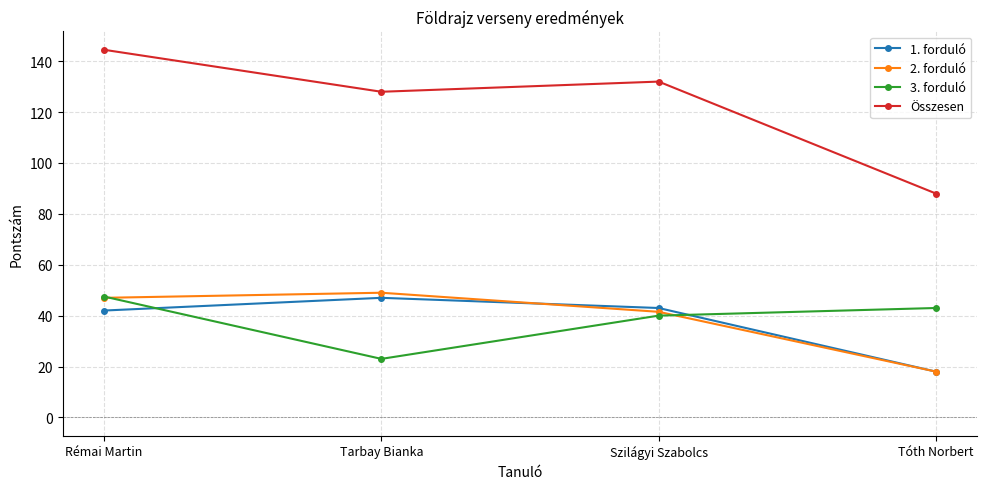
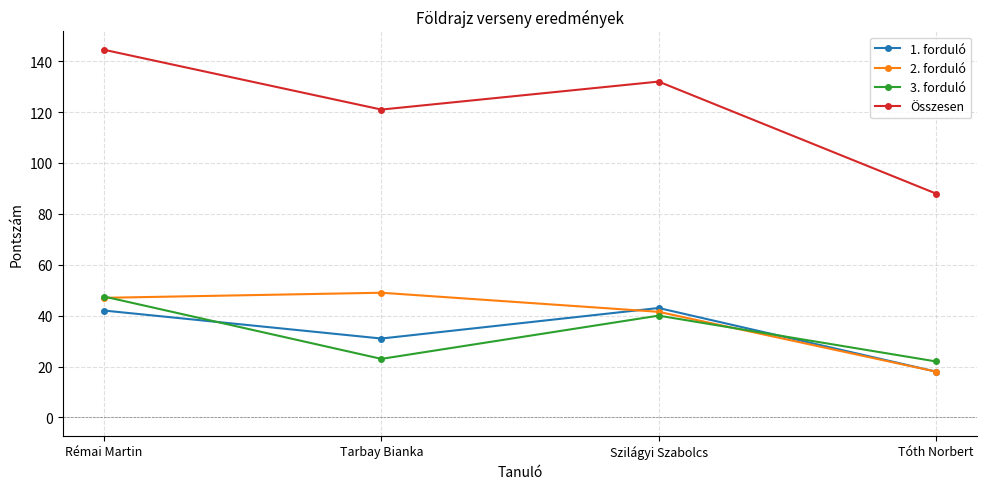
  {
    "1. forduló": {
      "Rémai Martin": 42,
-     "Tarbay Bianka": 47,
+     "Tarbay Bianka": 31,
      "Szilágyi Szabolcs": 43
    },
    "2. forduló": {
      "Tarbay Bianka": 49,
      "Szilágyi Szabolcs": 42
    },
    "3. forduló": {
      "Tarbay Bianka": 23,
      "Szilágyi Szabolcs": 40,
-     "Tóth Norbert": 43
+     "Tóth Norbert": 22
    },
    "Összesen": {
      "Rémai Martin": 145,
-     "Tarbay Bianka": 128,
+     "Tarbay Bianka": 121,
      "Szilágyi Szabolcs": 132,
      "Tóth Norbert": 88
    }
  }
